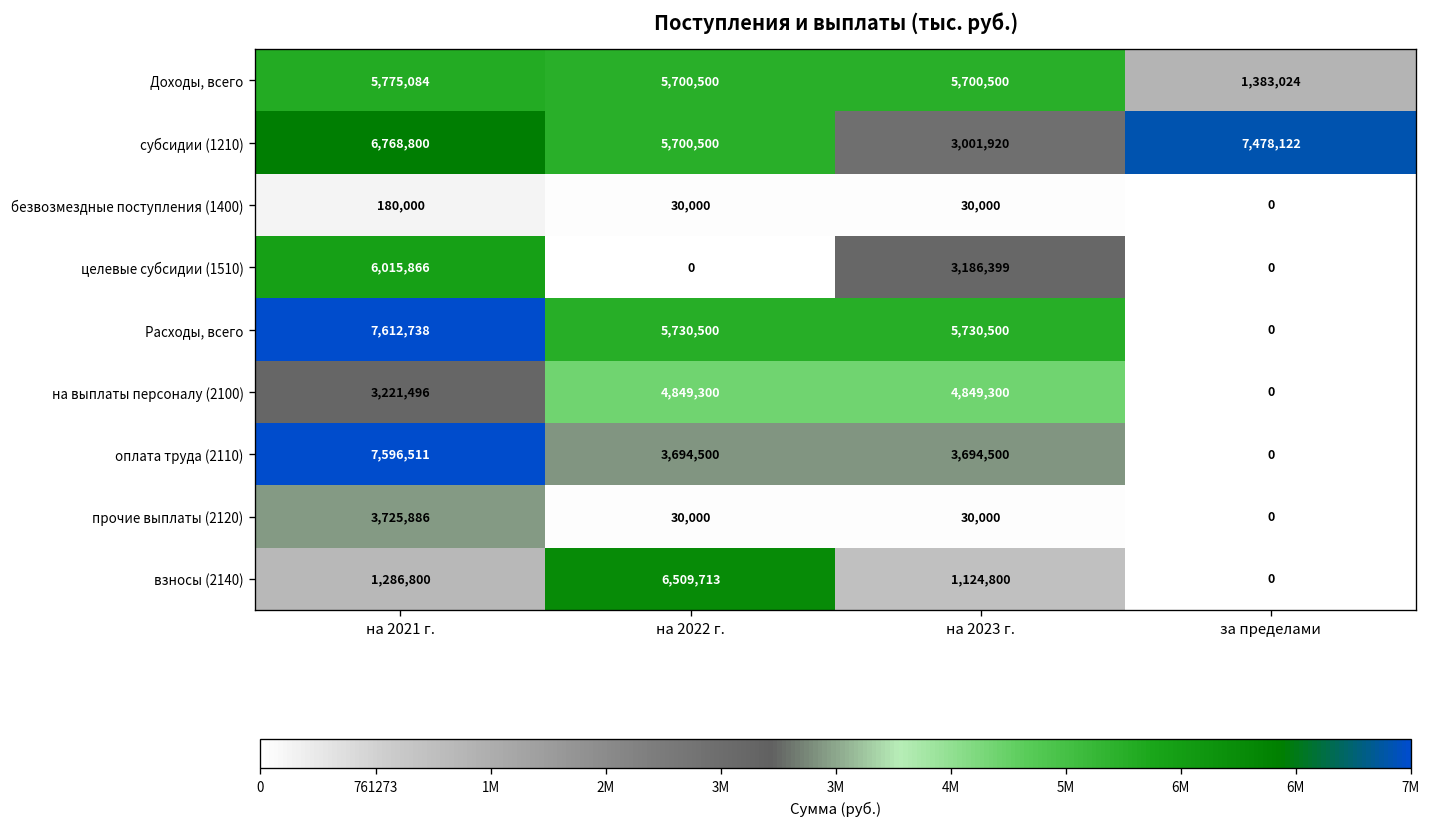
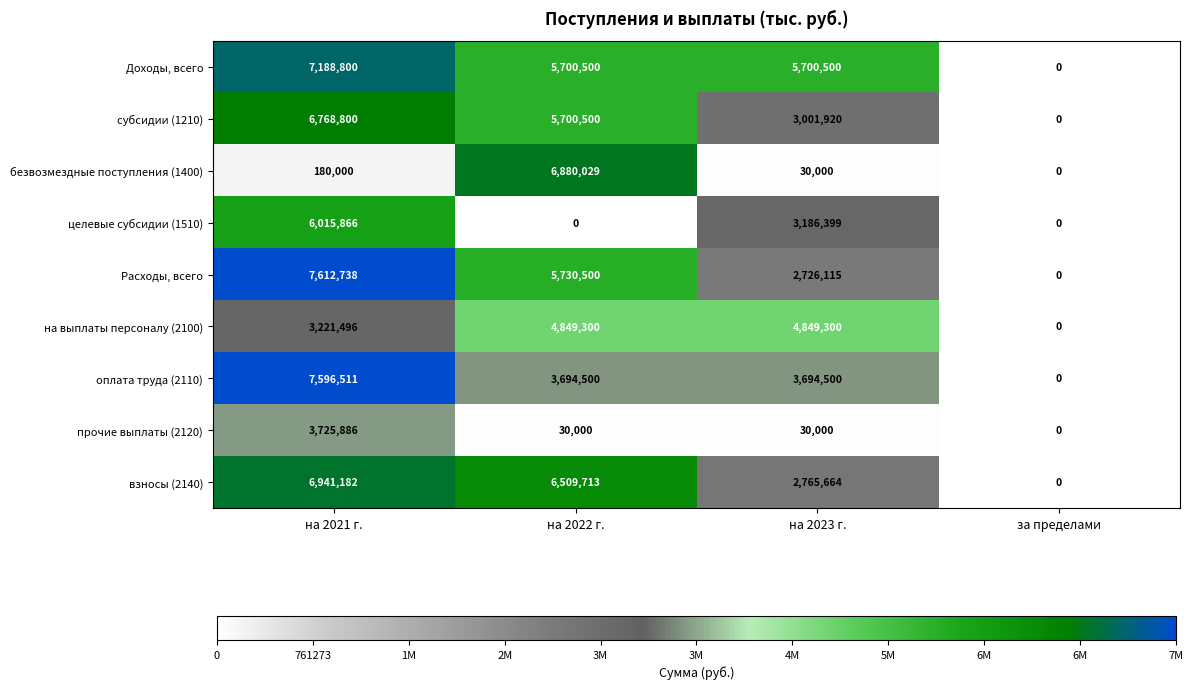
  {
    "Доходы, всего": {
-     "на 2021 г.": "5,775,084",
+     "на 2021 г.": "7,188,800",
      "на 2022 г.": "5,700,500",
      "на 2023 г.": "5,700,500",
-     "за пределами": "1,383,024"
+     "за пределами": "0"
    },
    "субсидии (1210)": {
      "на 2021 г.": "6,768,800",
      "на 2022 г.": "5,700,500",
      "на 2023 г.": "3,001,920",
-     "за пределами": "7,478,122"
+     "за пределами": "0"
    },
    "безвозмездные поступления (1400)": {
      "на 2021 г.": "180,000",
-     "на 2022 г.": "30,000",
+     "на 2022 г.": "6,880,029",
      "на 2023 г.": "30,000",
      "за пределами": "0"
    },
    "целевые субсидии (1510)": {
      "на 2021 г.": "6,015,866",
      "на 2022 г.": "0",
      "на 2023 г.": "3,186,399",
      "за пределами": "0"
    },
    "Расходы, всего": {
      "на 2021 г.": "7,612,738",
      "на 2022 г.": "5,730,500",
-     "на 2023 г.": "5,730,500",
+     "на 2023 г.": "2,726,115",
      "за пределами": "0"
    },
    "на выплаты персоналу (2100)": {
      "на 2021 г.": "3,221,496",
      "на 2022 г.": "4,849,300",
      "на 2023 г.": "4,849,300",
      "за пределами": "0"
    },
    "оплата труда (2110)": {
      "на 2021 г.": "7,596,511",
      "на 2022 г.": "3,694,500",
      "на 2023 г.": "3,694,500",
      "за пределами": "0"
    },
    "прочие выплаты (2120)": {
      "на 2021 г.": "3,725,886",
      "на 2022 г.": "30,000",
      "на 2023 г.": "30,000",
      "за пределами": "0"
    },
    "взносы (2140)": {
-     "на 2021 г.": "1,286,800",
+     "на 2021 г.": "6,941,182",
      "на 2022 г.": "6,509,713",
-     "на 2023 г.": "1,124,800",
+     "на 2023 г.": "2,765,664",
      "за пределами": "0"
    }
  }
